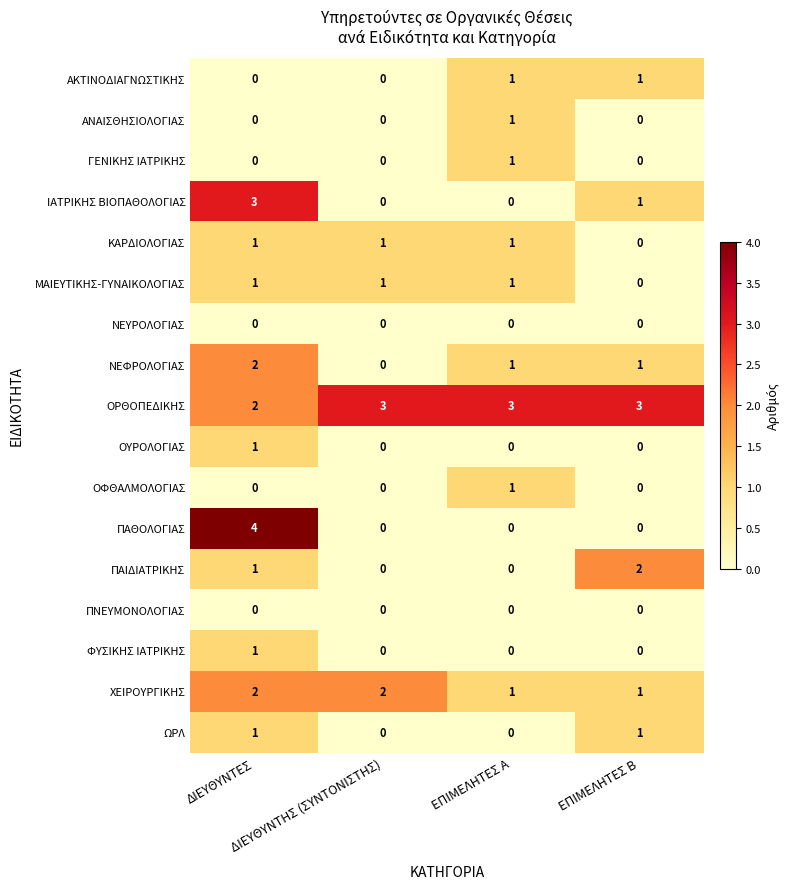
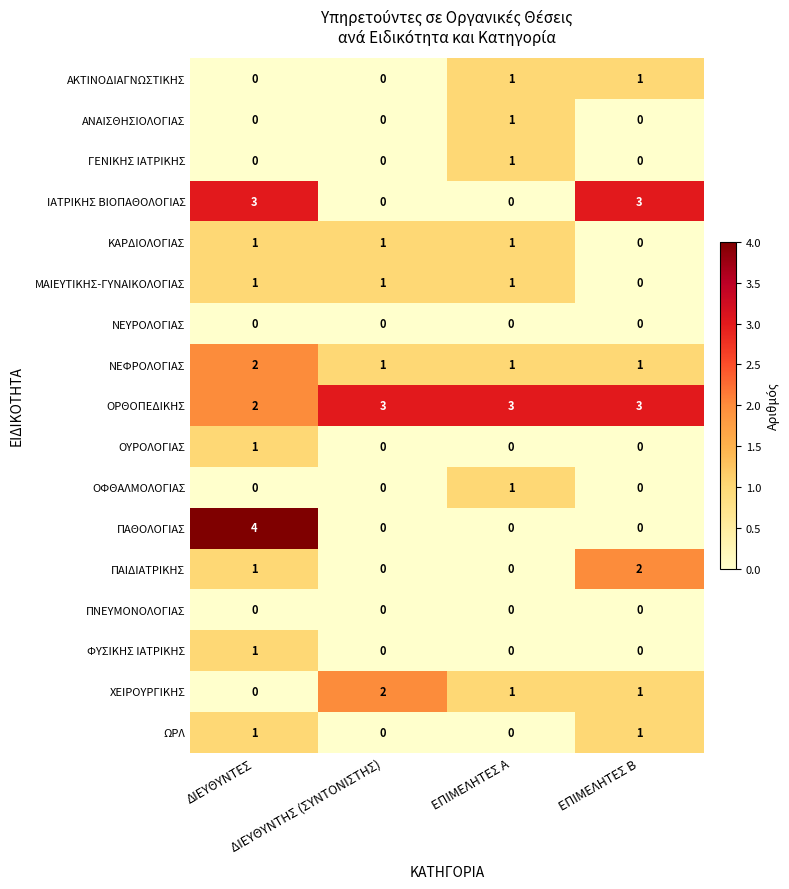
  {
    "ΑΚΤΙΝΟΔΙΑΓΝΩΣΤΙΚΗΣ": {
      "ΔΙΕΥΘΥΝΤΕΣ": 0,
      "ΔΙΕΥΘΥΝΤΗΣ (ΣΥΝΤΟΝΙΣΤΗΣ)": 0,
      "ΕΠΙΜΕΛΗΤΕΣ Α": 1,
      "ΕΠΙΜΕΛΗΤΕΣ Β": 1
    },
    "ΑΝΑΙΣΘΗΣΙΟΛΟΓΙΑΣ": {
      "ΔΙΕΥΘΥΝΤΕΣ": 0,
      "ΔΙΕΥΘΥΝΤΗΣ (ΣΥΝΤΟΝΙΣΤΗΣ)": 0,
      "ΕΠΙΜΕΛΗΤΕΣ Α": 1,
      "ΕΠΙΜΕΛΗΤΕΣ Β": 0
    },
    "ΓΕΝΙΚΗΣ ΙΑΤΡΙΚΗΣ": {
      "ΔΙΕΥΘΥΝΤΕΣ": 0,
      "ΔΙΕΥΘΥΝΤΗΣ (ΣΥΝΤΟΝΙΣΤΗΣ)": 0,
      "ΕΠΙΜΕΛΗΤΕΣ Α": 1,
      "ΕΠΙΜΕΛΗΤΕΣ Β": 0
    },
    "ΙΑΤΡΙΚΗΣ ΒΙΟΠΑΘΟΛΟΓΙΑΣ": {
      "ΔΙΕΥΘΥΝΤΕΣ": 3,
      "ΔΙΕΥΘΥΝΤΗΣ (ΣΥΝΤΟΝΙΣΤΗΣ)": 0,
      "ΕΠΙΜΕΛΗΤΕΣ Α": 0,
-     "ΕΠΙΜΕΛΗΤΕΣ Β": 1
+     "ΕΠΙΜΕΛΗΤΕΣ Β": 3
    },
    "ΚΑΡΔΙΟΛΟΓΙΑΣ": {
      "ΔΙΕΥΘΥΝΤΕΣ": 1,
      "ΔΙΕΥΘΥΝΤΗΣ (ΣΥΝΤΟΝΙΣΤΗΣ)": 1,
      "ΕΠΙΜΕΛΗΤΕΣ Α": 1,
      "ΕΠΙΜΕΛΗΤΕΣ Β": 0
    },
    "ΜΑΙΕΥΤΙΚΗΣ-ΓΥΝΑΙΚΟΛΟΓΙΑΣ": {
      "ΔΙΕΥΘΥΝΤΕΣ": 1,
      "ΔΙΕΥΘΥΝΤΗΣ (ΣΥΝΤΟΝΙΣΤΗΣ)": 1,
      "ΕΠΙΜΕΛΗΤΕΣ Α": 1,
      "ΕΠΙΜΕΛΗΤΕΣ Β": 0
    },
    "ΝΕΥΡΟΛΟΓΙΑΣ": {
      "ΔΙΕΥΘΥΝΤΕΣ": 0,
      "ΔΙΕΥΘΥΝΤΗΣ (ΣΥΝΤΟΝΙΣΤΗΣ)": 0,
      "ΕΠΙΜΕΛΗΤΕΣ Α": 0,
      "ΕΠΙΜΕΛΗΤΕΣ Β": 0
    },
    "ΝΕΦΡΟΛΟΓΙΑΣ": {
      "ΔΙΕΥΘΥΝΤΕΣ": 2,
-     "ΔΙΕΥΘΥΝΤΗΣ (ΣΥΝΤΟΝΙΣΤΗΣ)": 0,
+     "ΔΙΕΥΘΥΝΤΗΣ (ΣΥΝΤΟΝΙΣΤΗΣ)": 1,
      "ΕΠΙΜΕΛΗΤΕΣ Α": 1,
      "ΕΠΙΜΕΛΗΤΕΣ Β": 1
    },
    "ΟΡΘΟΠΕΔΙΚΗΣ": {
      "ΔΙΕΥΘΥΝΤΕΣ": 2,
      "ΔΙΕΥΘΥΝΤΗΣ (ΣΥΝΤΟΝΙΣΤΗΣ)": 3,
      "ΕΠΙΜΕΛΗΤΕΣ Α": 3,
      "ΕΠΙΜΕΛΗΤΕΣ Β": 3
    },
    "ΟΥΡΟΛΟΓΙΑΣ": {
      "ΔΙΕΥΘΥΝΤΕΣ": 1,
      "ΔΙΕΥΘΥΝΤΗΣ (ΣΥΝΤΟΝΙΣΤΗΣ)": 0,
      "ΕΠΙΜΕΛΗΤΕΣ Α": 0,
      "ΕΠΙΜΕΛΗΤΕΣ Β": 0
    },
    "ΟΦΘΑΛΜΟΛΟΓΙΑΣ": {
      "ΔΙΕΥΘΥΝΤΕΣ": 0,
      "ΔΙΕΥΘΥΝΤΗΣ (ΣΥΝΤΟΝΙΣΤΗΣ)": 0,
      "ΕΠΙΜΕΛΗΤΕΣ Α": 1,
      "ΕΠΙΜΕΛΗΤΕΣ Β": 0
    },
    "ΠΑΘΟΛΟΓΙΑΣ": {
      "ΔΙΕΥΘΥΝΤΕΣ": 4,
      "ΔΙΕΥΘΥΝΤΗΣ (ΣΥΝΤΟΝΙΣΤΗΣ)": 0,
      "ΕΠΙΜΕΛΗΤΕΣ Α": 0,
      "ΕΠΙΜΕΛΗΤΕΣ Β": 0
    },
    "ΠΑΙΔΙΑΤΡΙΚΗΣ": {
      "ΔΙΕΥΘΥΝΤΕΣ": 1,
      "ΔΙΕΥΘΥΝΤΗΣ (ΣΥΝΤΟΝΙΣΤΗΣ)": 0,
      "ΕΠΙΜΕΛΗΤΕΣ Α": 0,
      "ΕΠΙΜΕΛΗΤΕΣ Β": 2
    },
    "ΠΝΕΥΜΟΝΟΛΟΓΙΑΣ": {
      "ΔΙΕΥΘΥΝΤΕΣ": 0,
      "ΔΙΕΥΘΥΝΤΗΣ (ΣΥΝΤΟΝΙΣΤΗΣ)": 0,
      "ΕΠΙΜΕΛΗΤΕΣ Α": 0,
      "ΕΠΙΜΕΛΗΤΕΣ Β": 0
    },
    "ΦΥΣΙΚΗΣ ΙΑΤΡΙΚΗΣ": {
      "ΔΙΕΥΘΥΝΤΕΣ": 1,
      "ΔΙΕΥΘΥΝΤΗΣ (ΣΥΝΤΟΝΙΣΤΗΣ)": 0,
      "ΕΠΙΜΕΛΗΤΕΣ Α": 0,
      "ΕΠΙΜΕΛΗΤΕΣ Β": 0
    },
    "ΧΕΙΡΟΥΡΓΙΚΗΣ": {
-     "ΔΙΕΥΘΥΝΤΕΣ": 2,
+     "ΔΙΕΥΘΥΝΤΕΣ": 0,
      "ΔΙΕΥΘΥΝΤΗΣ (ΣΥΝΤΟΝΙΣΤΗΣ)": 2,
      "ΕΠΙΜΕΛΗΤΕΣ Α": 1,
      "ΕΠΙΜΕΛΗΤΕΣ Β": 1
    },
    "ΩΡΛ": {
      "ΔΙΕΥΘΥΝΤΕΣ": 1,
      "ΔΙΕΥΘΥΝΤΗΣ (ΣΥΝΤΟΝΙΣΤΗΣ)": 0,
      "ΕΠΙΜΕΛΗΤΕΣ Α": 0,
      "ΕΠΙΜΕΛΗΤΕΣ Β": 1
    }
  }
